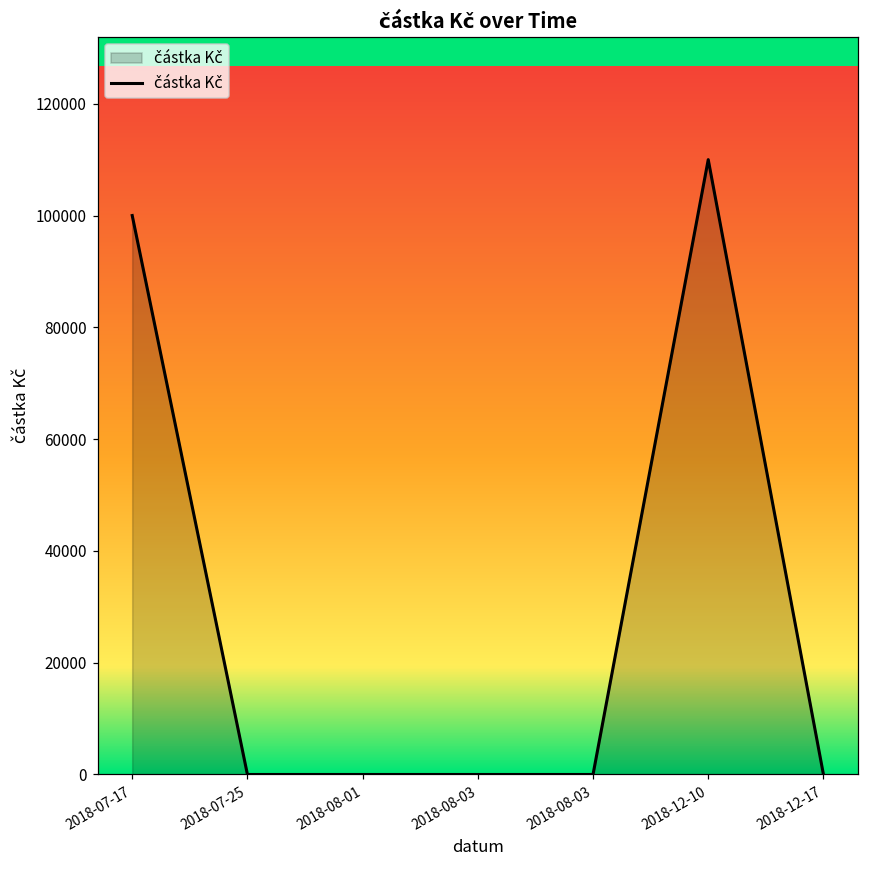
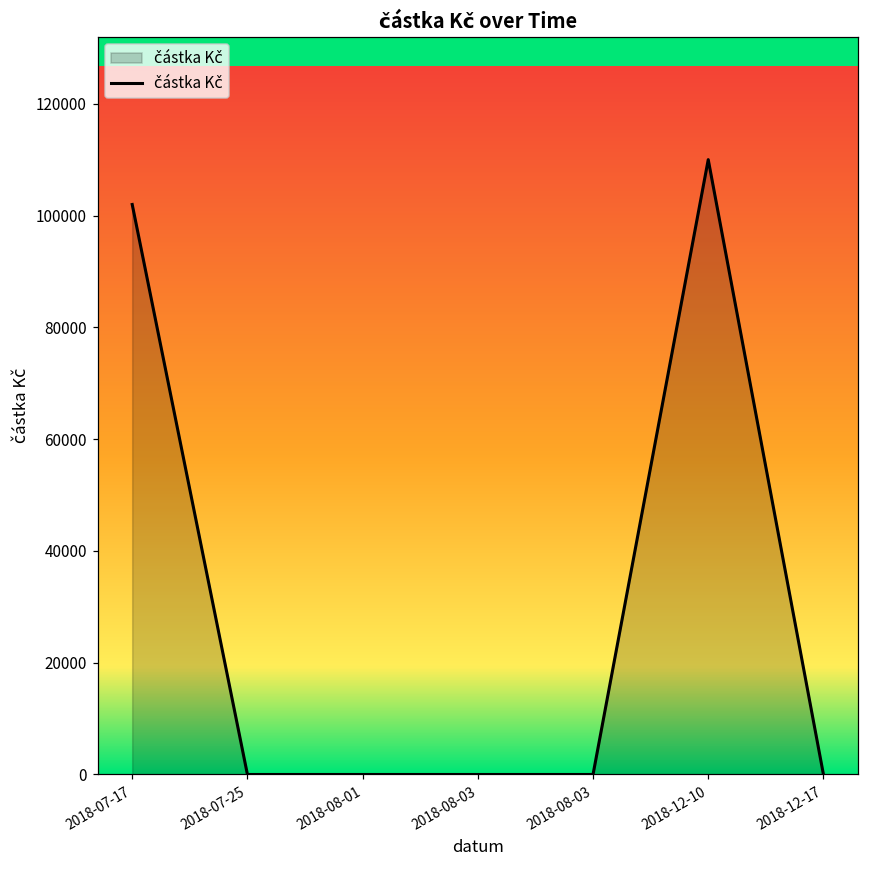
  {
-   "2018-07-17": 100000,
+   "2018-07-17": 102000,
    "2018-07-25": 0,
    "2018-08-01": 0,
    "2018-12-10": 110000,
    "2018-12-17": 0
  }
